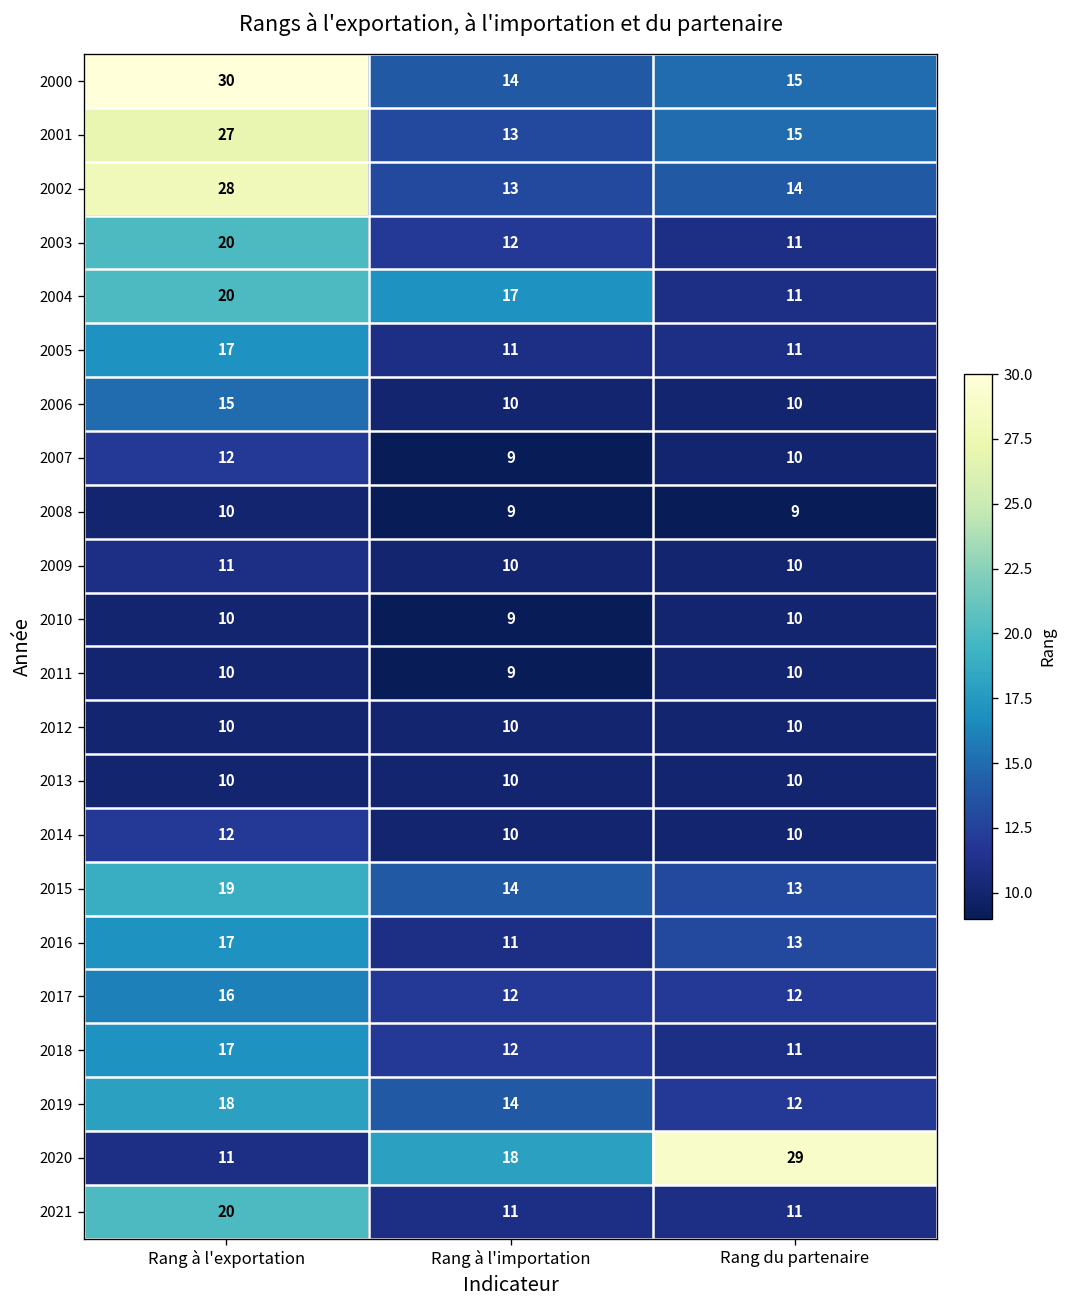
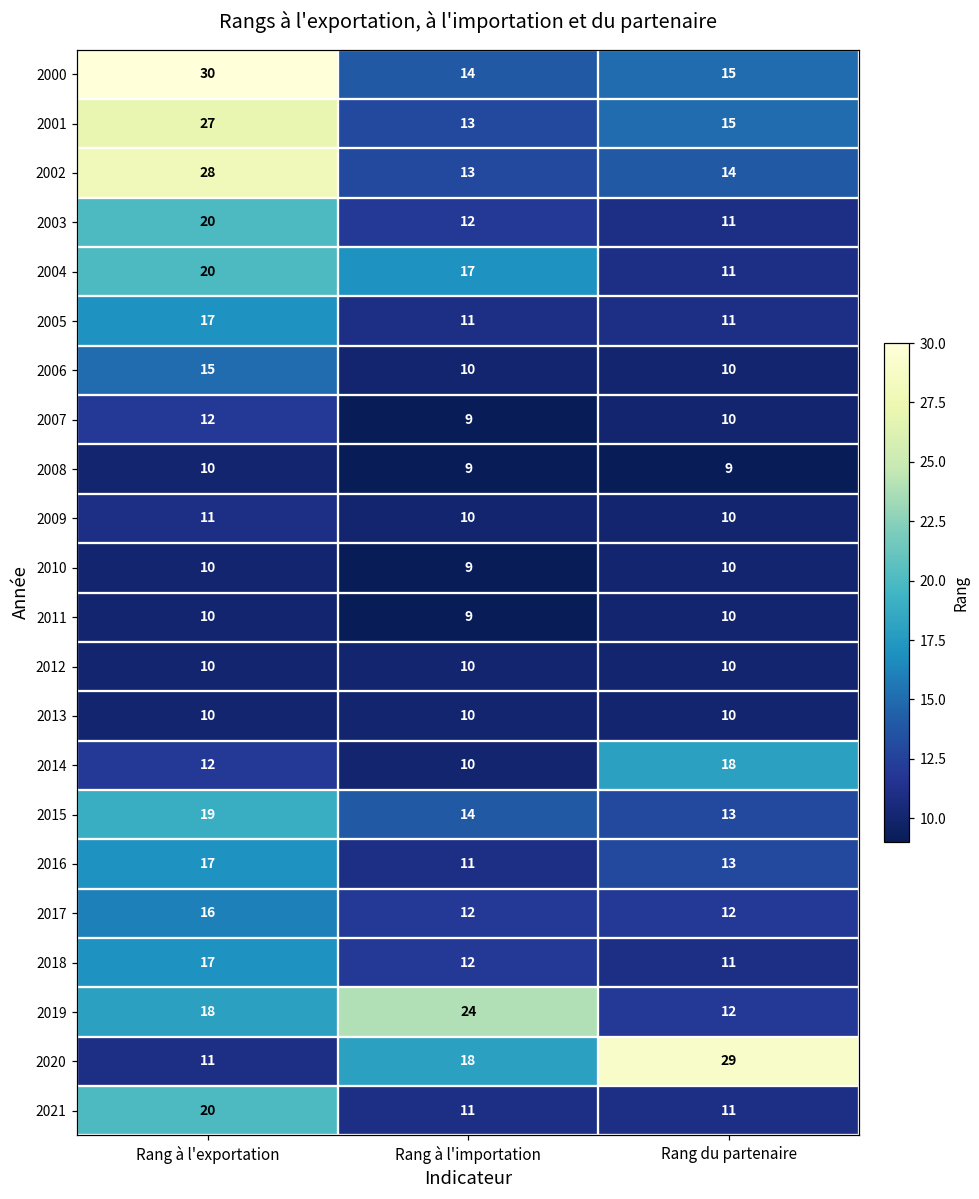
  {
    "2000": {
      "Rang à l'exportation": 30,
      "Rang à l'importation": 14,
      "Rang du partenaire": 15
    },
    "2001": {
      "Rang à l'exportation": 27,
      "Rang à l'importation": 13,
      "Rang du partenaire": 15
    },
    "2002": {
      "Rang à l'exportation": 28,
      "Rang à l'importation": 13,
      "Rang du partenaire": 14
    },
    "2003": {
      "Rang à l'exportation": 20,
      "Rang à l'importation": 12,
      "Rang du partenaire": 11
    },
    "2004": {
      "Rang à l'exportation": 20,
      "Rang à l'importation": 17,
      "Rang du partenaire": 11
    },
    "2005": {
      "Rang à l'exportation": 17,
      "Rang à l'importation": 11,
      "Rang du partenaire": 11
    },
    "2006": {
      "Rang à l'exportation": 15,
      "Rang à l'importation": 10,
      "Rang du partenaire": 10
    },
    "2007": {
      "Rang à l'exportation": 12,
      "Rang à l'importation": 9,
      "Rang du partenaire": 10
    },
    "2008": {
      "Rang à l'exportation": 10,
      "Rang à l'importation": 9,
      "Rang du partenaire": 9
    },
    "2009": {
      "Rang à l'exportation": 11,
      "Rang à l'importation": 10,
      "Rang du partenaire": 10
    },
    "2010": {
      "Rang à l'exportation": 10,
      "Rang à l'importation": 9,
      "Rang du partenaire": 10
    },
    "2011": {
      "Rang à l'exportation": 10,
      "Rang à l'importation": 9,
      "Rang du partenaire": 10
    },
    "2012": {
      "Rang à l'exportation": 10,
      "Rang à l'importation": 10,
      "Rang du partenaire": 10
    },
    "2013": {
      "Rang à l'exportation": 10,
      "Rang à l'importation": 10,
      "Rang du partenaire": 10
    },
    "2014": {
      "Rang à l'exportation": 12,
      "Rang à l'importation": 10,
-     "Rang du partenaire": 10
+     "Rang du partenaire": 18
    },
    "2015": {
      "Rang à l'exportation": 19,
      "Rang à l'importation": 14,
      "Rang du partenaire": 13
    },
    "2016": {
      "Rang à l'exportation": 17,
      "Rang à l'importation": 11,
      "Rang du partenaire": 13
    },
    "2017": {
      "Rang à l'exportation": 16,
      "Rang à l'importation": 12,
      "Rang du partenaire": 12
    },
    "2018": {
      "Rang à l'exportation": 17,
      "Rang à l'importation": 12,
      "Rang du partenaire": 11
    },
    "2019": {
      "Rang à l'exportation": 18,
-     "Rang à l'importation": 14,
+     "Rang à l'importation": 24,
      "Rang du partenaire": 12
    },
    "2020": {
      "Rang à l'exportation": 11,
      "Rang à l'importation": 18,
      "Rang du partenaire": 29
    },
    "2021": {
      "Rang à l'exportation": 20,
      "Rang à l'importation": 11,
      "Rang du partenaire": 11
    }
  }
